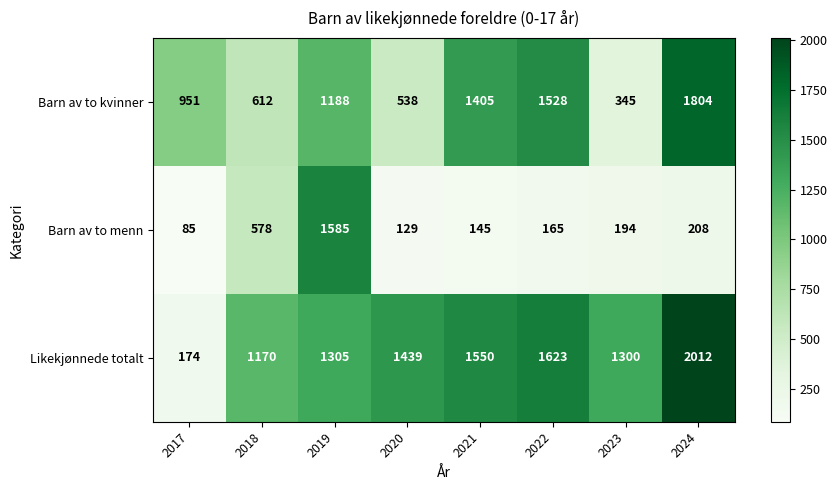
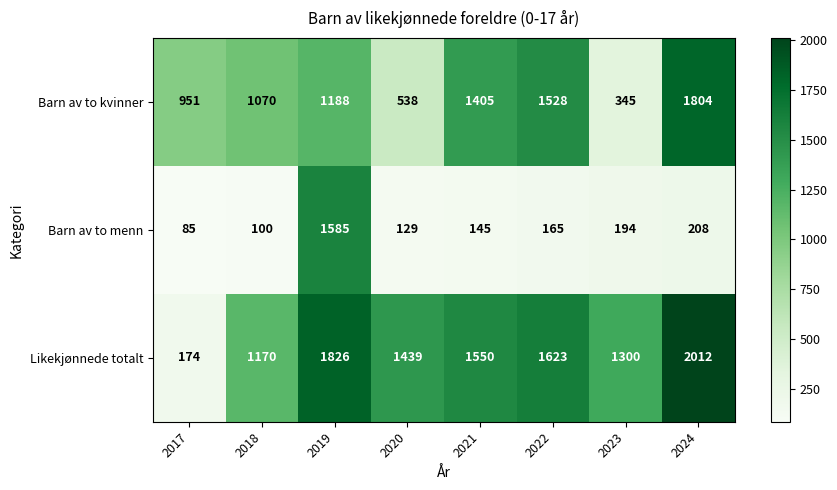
  {
    "Barn av to kvinner": {
      "2017": 951,
-     "2018": 612,
+     "2018": 1070,
      "2019": 1188,
      "2020": 538,
      "2021": 1405,
      "2022": 1528,
      "2023": 345,
      "2024": 1804
    },
    "Barn av to menn": {
      "2017": 85,
-     "2018": 578,
+     "2018": 100,
      "2019": 1585,
      "2020": 129,
      "2021": 145,
      "2022": 165,
      "2023": 194,
      "2024": 208
    },
    "Likekjønnede totalt": {
      "2017": 174,
      "2018": 1170,
-     "2019": 1305,
+     "2019": 1826,
      "2020": 1439,
      "2021": 1550,
      "2022": 1623,
      "2023": 1300,
      "2024": 2012
    }
  }
